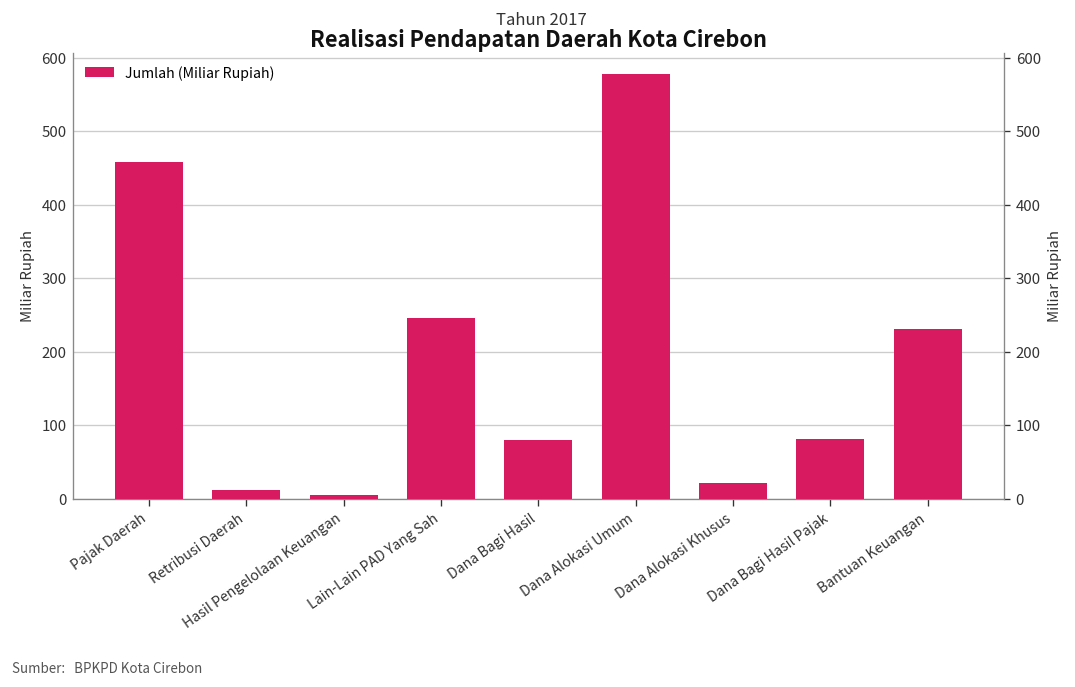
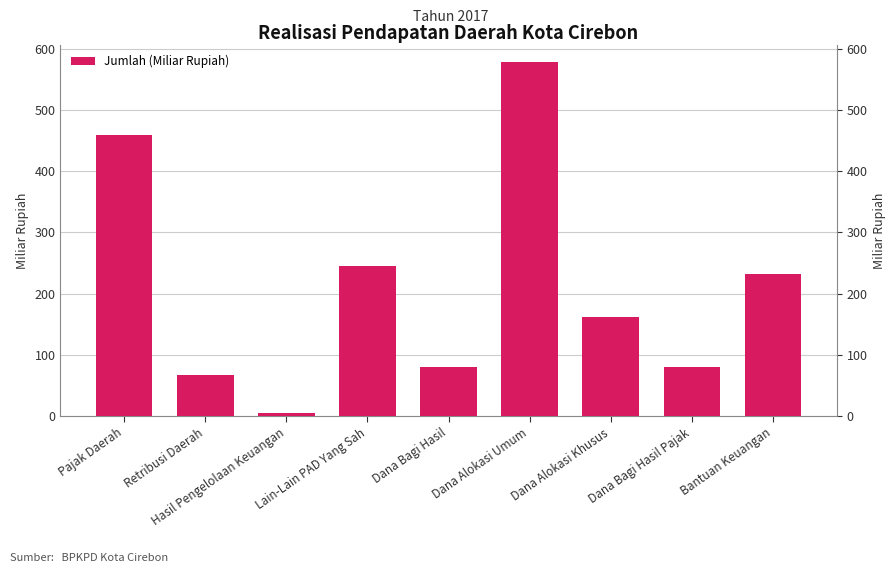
  {
    "Pajak Daerah": 460,
-   "Retribusi Daerah": 10,
+   "Retribusi Daerah": 70,
    "Hasil Pengelolaan Keuangan": 10,
    "Lain-Lain PAD Yang Sah": 250,
    "Dana Bagi Hasil": 80,
    "Dana Alokasi Umum": 580,
-   "Dana Alokasi Khusus": 20,
+   "Dana Alokasi Khusus": 160,
    "Dana Bagi Hasil Pajak": 80,
    "Bantuan Keuangan": 230
  }
